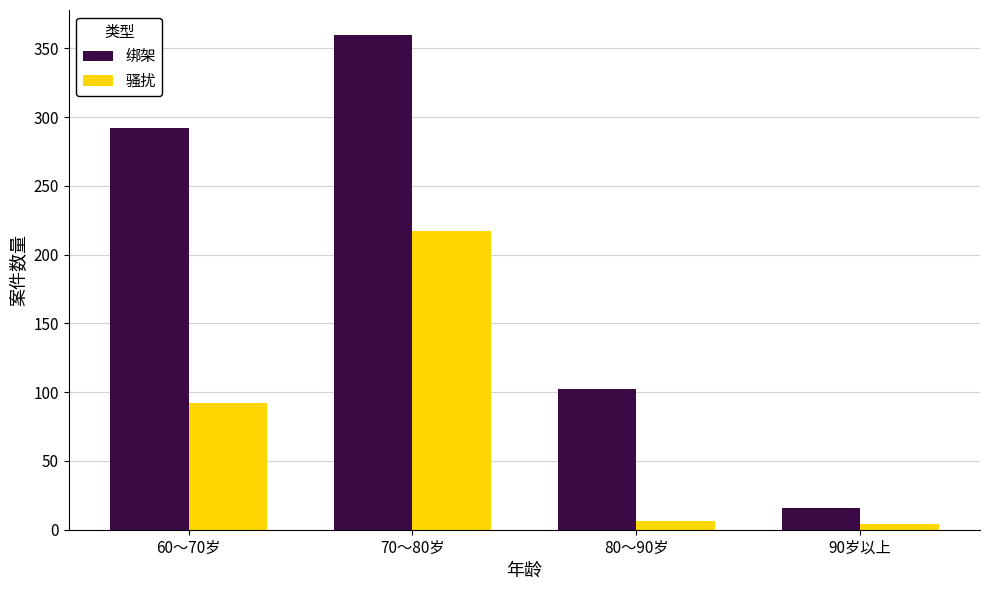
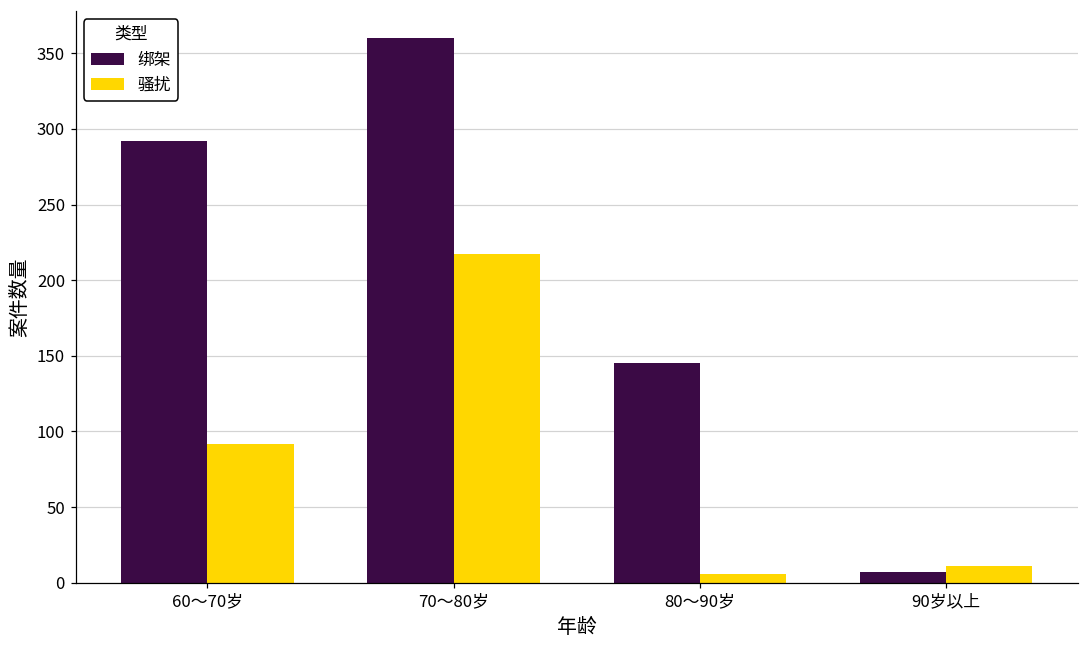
  {
    "绑架": {
      "60～70岁": 292,
      "70～80岁": 360,
-     "80～90岁": 102,
-     "90岁以上": 16
+     "80～90岁": 145,
+     "90岁以上": 7
    },
    "骚扰": {
      "60～70岁": 92,
      "70～80岁": 217,
      "80～90岁": 6,
-     "90岁以上": 4
+     "90岁以上": 11
    }
  }
